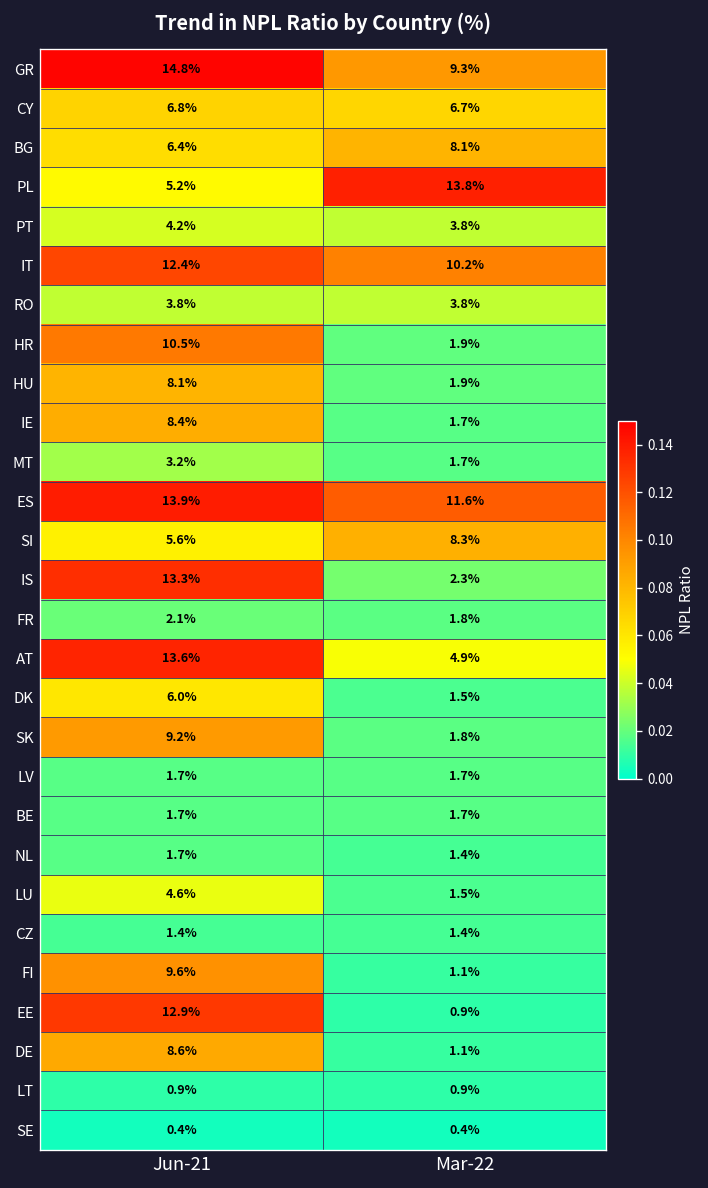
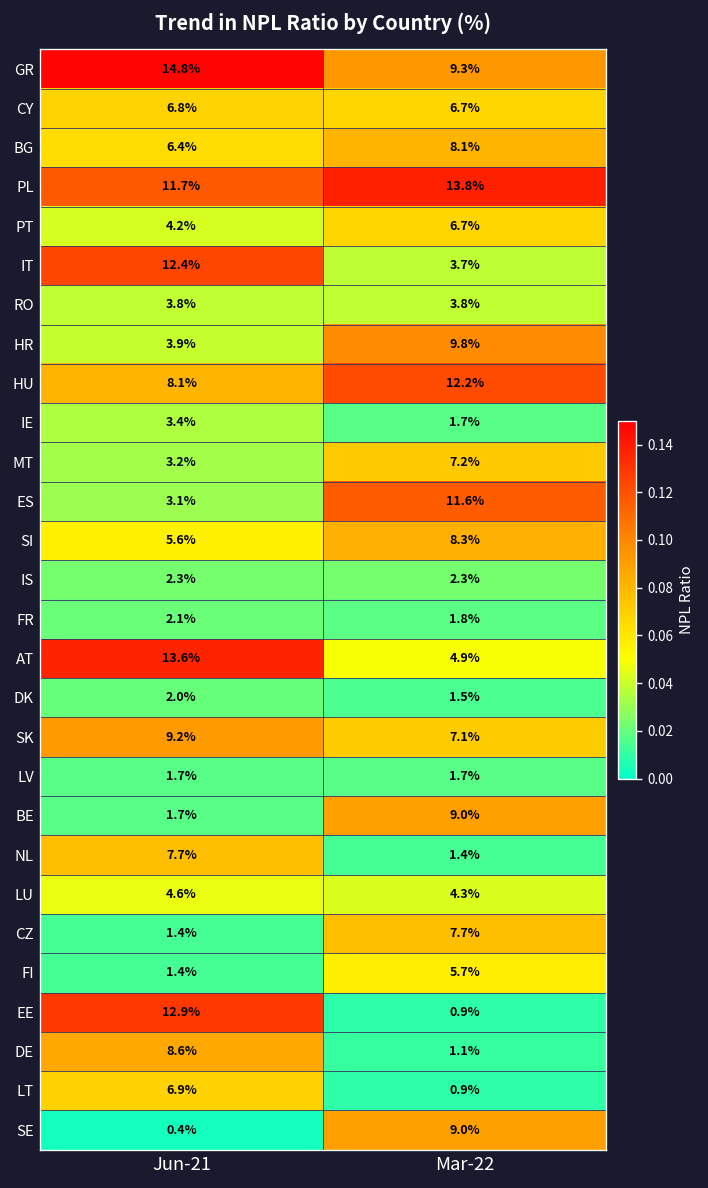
  {
    "GR": {
      "Jun-21": "14.8%",
      "Mar-22": "9.3%"
    },
    "CY": {
      "Jun-21": "6.8%",
      "Mar-22": "6.7%"
    },
    "BG": {
      "Jun-21": "6.4%",
      "Mar-22": "8.1%"
    },
    "PL": {
-     "Jun-21": "5.2%",
+     "Jun-21": "11.7%",
      "Mar-22": "13.8%"
    },
    "PT": {
      "Jun-21": "4.2%",
-     "Mar-22": "3.8%"
+     "Mar-22": "6.7%"
    },
    "IT": {
      "Jun-21": "12.4%",
-     "Mar-22": "10.2%"
+     "Mar-22": "3.7%"
    },
    "RO": {
      "Jun-21": "3.8%",
      "Mar-22": "3.8%"
    },
    "HR": {
-     "Jun-21": "10.5%",
-     "Mar-22": "1.9%"
+     "Jun-21": "3.9%",
+     "Mar-22": "9.8%"
    },
    "HU": {
      "Jun-21": "8.1%",
-     "Mar-22": "1.9%"
+     "Mar-22": "12.2%"
    },
    "IE": {
-     "Jun-21": "8.4%",
+     "Jun-21": "3.4%",
      "Mar-22": "1.7%"
    },
    "MT": {
      "Jun-21": "3.2%",
-     "Mar-22": "1.7%"
+     "Mar-22": "7.2%"
    },
    "ES": {
-     "Jun-21": "13.9%",
+     "Jun-21": "3.1%",
      "Mar-22": "11.6%"
    },
    "SI": {
      "Jun-21": "5.6%",
      "Mar-22": "8.3%"
    },
    "IS": {
-     "Jun-21": "13.3%",
+     "Jun-21": "2.3%",
      "Mar-22": "2.3%"
    },
    "FR": {
      "Jun-21": "2.1%",
      "Mar-22": "1.8%"
    },
    "AT": {
      "Jun-21": "13.6%",
      "Mar-22": "4.9%"
    },
    "DK": {
-     "Jun-21": "6.0%",
+     "Jun-21": "2.0%",
      "Mar-22": "1.5%"
    },
    "SK": {
      "Jun-21": "9.2%",
-     "Mar-22": "1.8%"
+     "Mar-22": "7.1%"
    },
    "LV": {
      "Jun-21": "1.7%",
      "Mar-22": "1.7%"
    },
    "BE": {
      "Jun-21": "1.7%",
-     "Mar-22": "1.7%"
+     "Mar-22": "9.0%"
    },
    "NL": {
-     "Jun-21": "1.7%",
+     "Jun-21": "7.7%",
      "Mar-22": "1.4%"
    },
    "LU": {
      "Jun-21": "4.6%",
-     "Mar-22": "1.5%"
+     "Mar-22": "4.3%"
    },
    "CZ": {
      "Jun-21": "1.4%",
-     "Mar-22": "1.4%"
+     "Mar-22": "7.7%"
    },
    "FI": {
-     "Jun-21": "9.6%",
-     "Mar-22": "1.1%"
+     "Jun-21": "1.4%",
+     "Mar-22": "5.7%"
    },
    "EE": {
      "Jun-21": "12.9%",
      "Mar-22": "0.9%"
    },
    "DE": {
      "Jun-21": "8.6%",
      "Mar-22": "1.1%"
    },
    "LT": {
-     "Jun-21": "0.9%",
+     "Jun-21": "6.9%",
      "Mar-22": "0.9%"
    },
    "SE": {
      "Jun-21": "0.4%",
-     "Mar-22": "0.4%"
+     "Mar-22": "9.0%"
    }
  }
